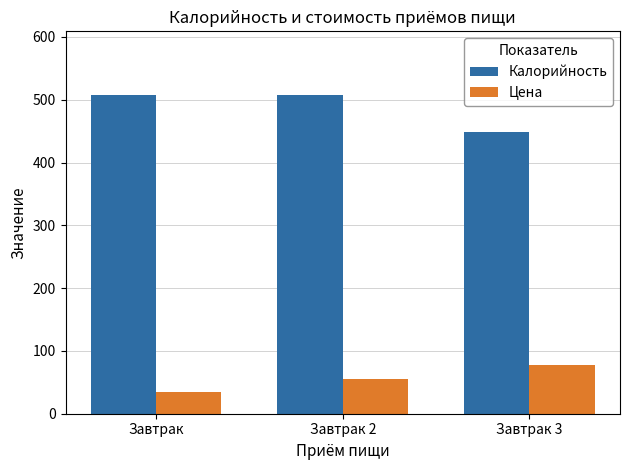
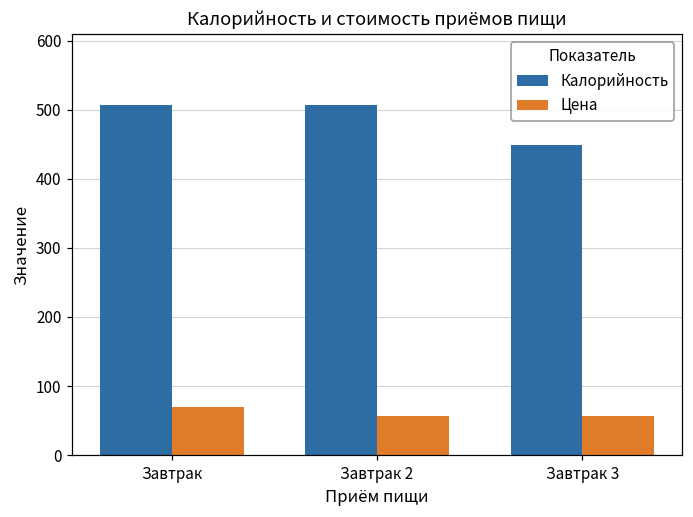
  {
    "Калорийность": {
      "Завтрак": 510,
      "Завтрак 2": 510,
      "Завтрак 3": 450
    },
    "Цена": {
-     "Завтрак": 30,
+     "Завтрак": 70,
      "Завтрак 2": 60,
-     "Завтрак 3": 80
+     "Завтрак 3": 60
    }
  }
